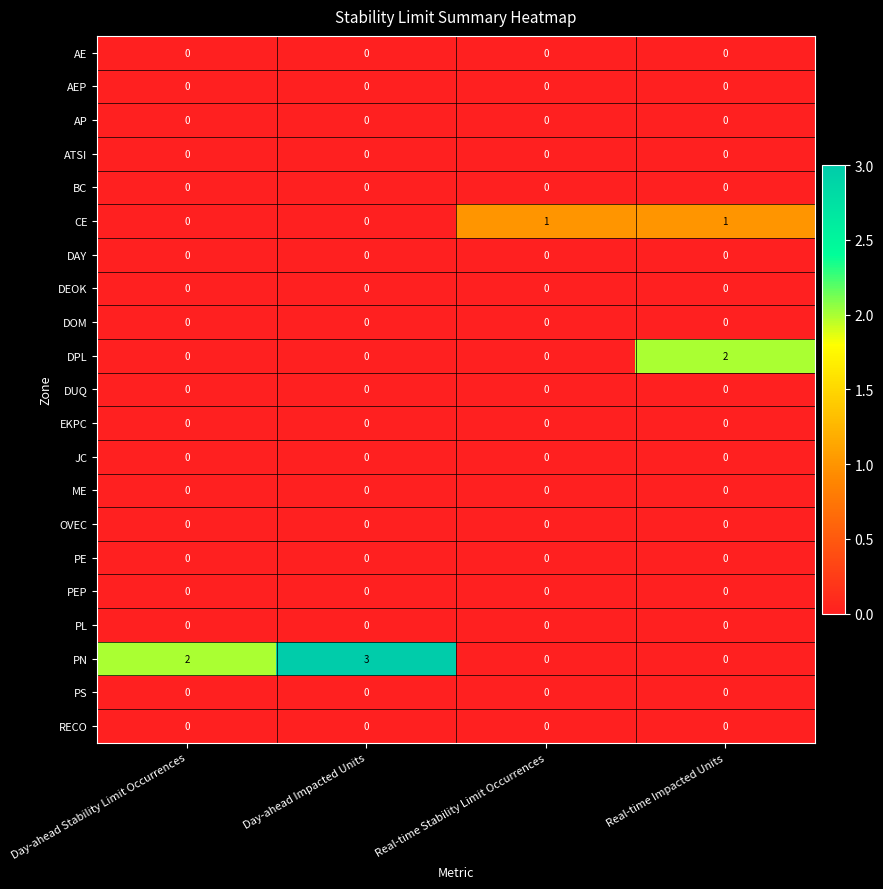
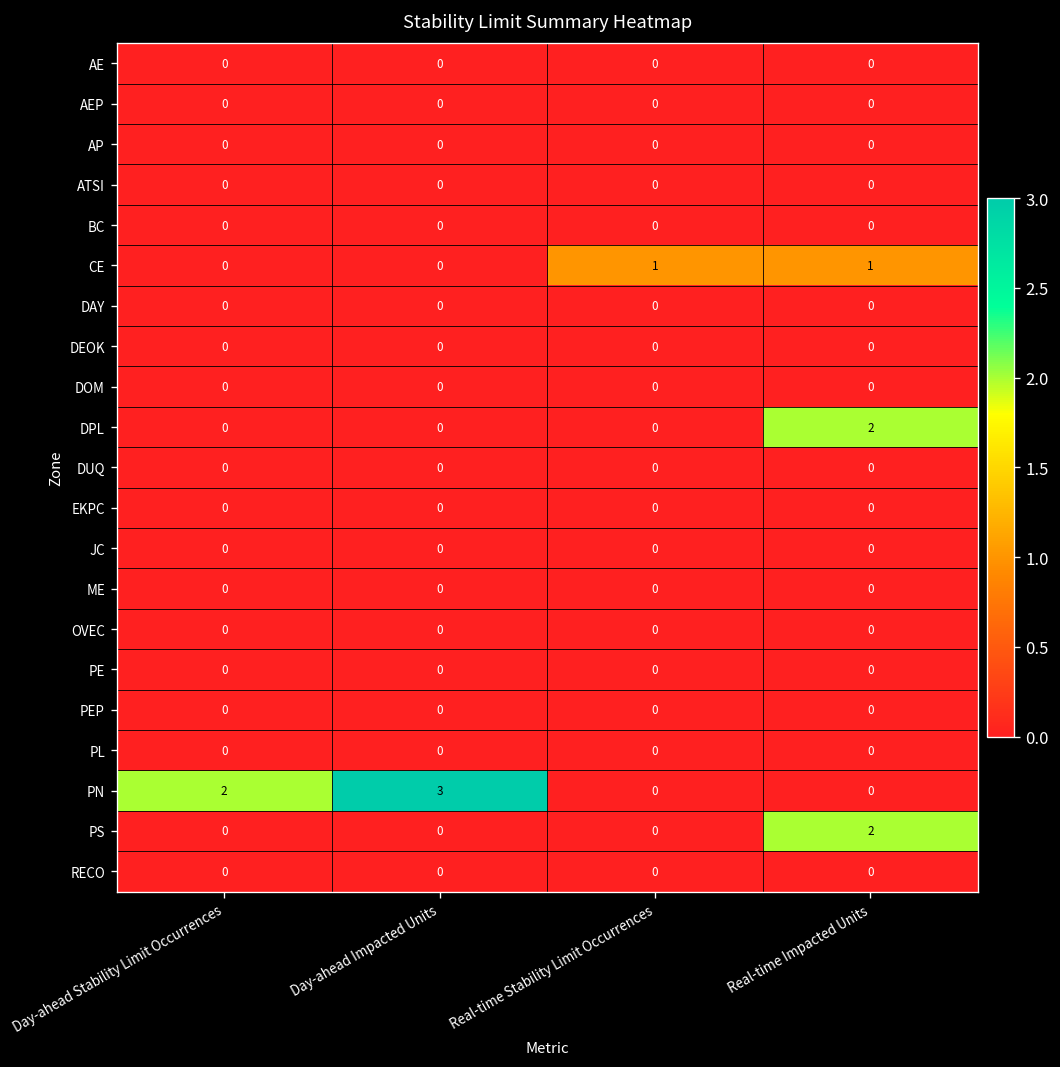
  {
    "AE": {
      "Day-ahead Stability Limit Occurrences": 0,
      "Day-ahead Impacted Units": 0,
      "Real-time Stability Limit Occurrences": 0,
      "Real-time Impacted Units": 0
    },
    "AEP": {
      "Day-ahead Stability Limit Occurrences": 0,
      "Day-ahead Impacted Units": 0,
      "Real-time Stability Limit Occurrences": 0,
      "Real-time Impacted Units": 0
    },
    "AP": {
      "Day-ahead Stability Limit Occurrences": 0,
      "Day-ahead Impacted Units": 0,
      "Real-time Stability Limit Occurrences": 0,
      "Real-time Impacted Units": 0
    },
    "ATSI": {
      "Day-ahead Stability Limit Occurrences": 0,
      "Day-ahead Impacted Units": 0,
      "Real-time Stability Limit Occurrences": 0,
      "Real-time Impacted Units": 0
    },
    "BC": {
      "Day-ahead Stability Limit Occurrences": 0,
      "Day-ahead Impacted Units": 0,
      "Real-time Stability Limit Occurrences": 0,
      "Real-time Impacted Units": 0
    },
    "CE": {
      "Day-ahead Stability Limit Occurrences": 0,
      "Day-ahead Impacted Units": 0,
      "Real-time Stability Limit Occurrences": 1,
      "Real-time Impacted Units": 1
    },
    "DAY": {
      "Day-ahead Stability Limit Occurrences": 0,
      "Day-ahead Impacted Units": 0,
      "Real-time Stability Limit Occurrences": 0,
      "Real-time Impacted Units": 0
    },
    "DEOK": {
      "Day-ahead Stability Limit Occurrences": 0,
      "Day-ahead Impacted Units": 0,
      "Real-time Stability Limit Occurrences": 0,
      "Real-time Impacted Units": 0
    },
    "DOM": {
      "Day-ahead Stability Limit Occurrences": 0,
      "Day-ahead Impacted Units": 0,
      "Real-time Stability Limit Occurrences": 0,
      "Real-time Impacted Units": 0
    },
    "DPL": {
      "Day-ahead Stability Limit Occurrences": 0,
      "Day-ahead Impacted Units": 0,
      "Real-time Stability Limit Occurrences": 0,
      "Real-time Impacted Units": 2
    },
    "DUQ": {
      "Day-ahead Stability Limit Occurrences": 0,
      "Day-ahead Impacted Units": 0,
      "Real-time Stability Limit Occurrences": 0,
      "Real-time Impacted Units": 0
    },
    "EKPC": {
      "Day-ahead Stability Limit Occurrences": 0,
      "Day-ahead Impacted Units": 0,
      "Real-time Stability Limit Occurrences": 0,
      "Real-time Impacted Units": 0
    },
    "JC": {
      "Day-ahead Stability Limit Occurrences": 0,
      "Day-ahead Impacted Units": 0,
      "Real-time Stability Limit Occurrences": 0,
      "Real-time Impacted Units": 0
    },
    "ME": {
      "Day-ahead Stability Limit Occurrences": 0,
      "Day-ahead Impacted Units": 0,
      "Real-time Stability Limit Occurrences": 0,
      "Real-time Impacted Units": 0
    },
    "OVEC": {
      "Day-ahead Stability Limit Occurrences": 0,
      "Day-ahead Impacted Units": 0,
      "Real-time Stability Limit Occurrences": 0,
      "Real-time Impacted Units": 0
    },
    "PE": {
      "Day-ahead Stability Limit Occurrences": 0,
      "Day-ahead Impacted Units": 0,
      "Real-time Stability Limit Occurrences": 0,
      "Real-time Impacted Units": 0
    },
    "PEP": {
      "Day-ahead Stability Limit Occurrences": 0,
      "Day-ahead Impacted Units": 0,
      "Real-time Stability Limit Occurrences": 0,
      "Real-time Impacted Units": 0
    },
    "PL": {
      "Day-ahead Stability Limit Occurrences": 0,
      "Day-ahead Impacted Units": 0,
      "Real-time Stability Limit Occurrences": 0,
      "Real-time Impacted Units": 0
    },
    "PN": {
      "Day-ahead Stability Limit Occurrences": 2,
      "Day-ahead Impacted Units": 3,
      "Real-time Stability Limit Occurrences": 0,
      "Real-time Impacted Units": 0
    },
    "PS": {
      "Day-ahead Stability Limit Occurrences": 0,
      "Day-ahead Impacted Units": 0,
      "Real-time Stability Limit Occurrences": 0,
-     "Real-time Impacted Units": 0
+     "Real-time Impacted Units": 2
    },
    "RECO": {
      "Day-ahead Stability Limit Occurrences": 0,
      "Day-ahead Impacted Units": 0,
      "Real-time Stability Limit Occurrences": 0,
      "Real-time Impacted Units": 0
    }
  }
